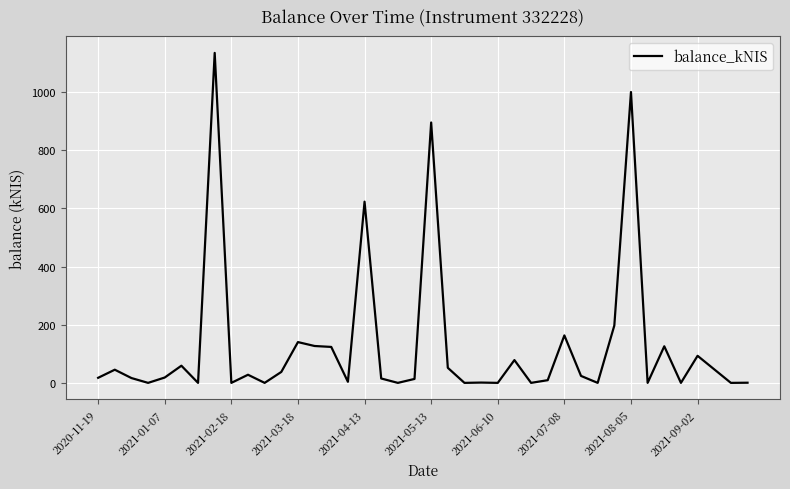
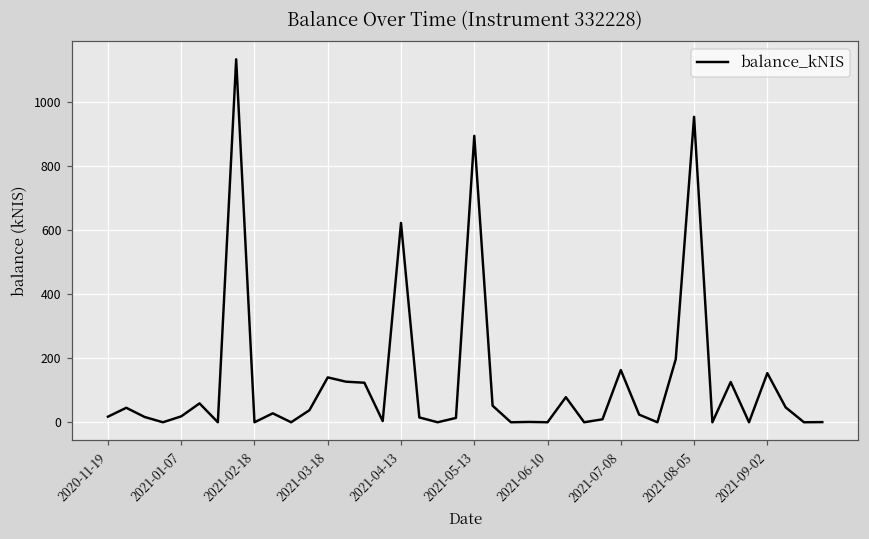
  {
    "2020-11-19": 20,
    "2021-01-07": 20,
    "2021-02-18": 0,
    "2021-03-18": 140,
    "2021-04-13": 620,
    "2021-05-13": 900,
    "2021-06-10": 0,
    "2021-07-08": 160,
-   "2021-08-05": 1000,
-   "2021-09-02": 90
+   "2021-08-05": 950,
+   "2021-09-02": 150
  }
